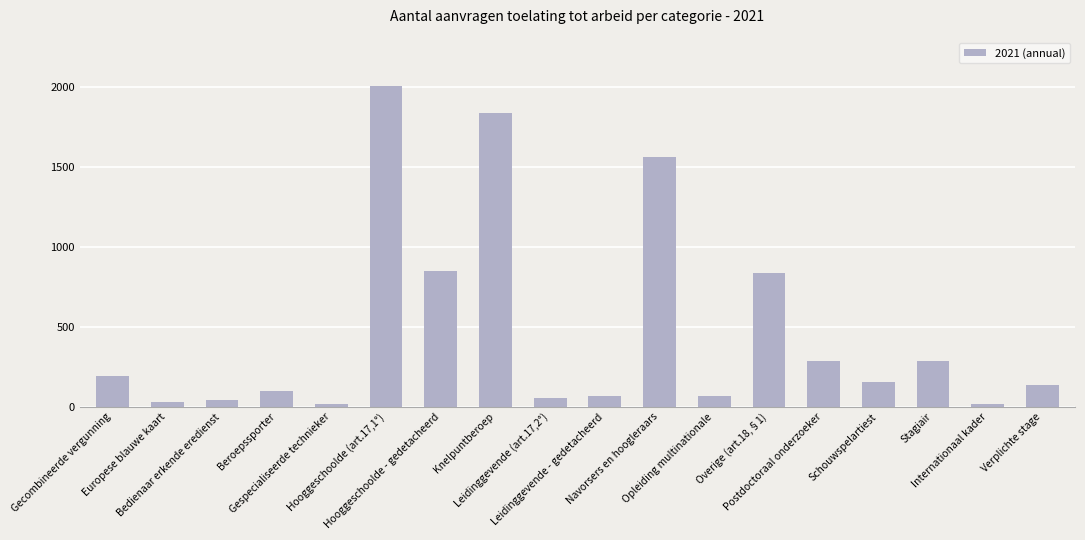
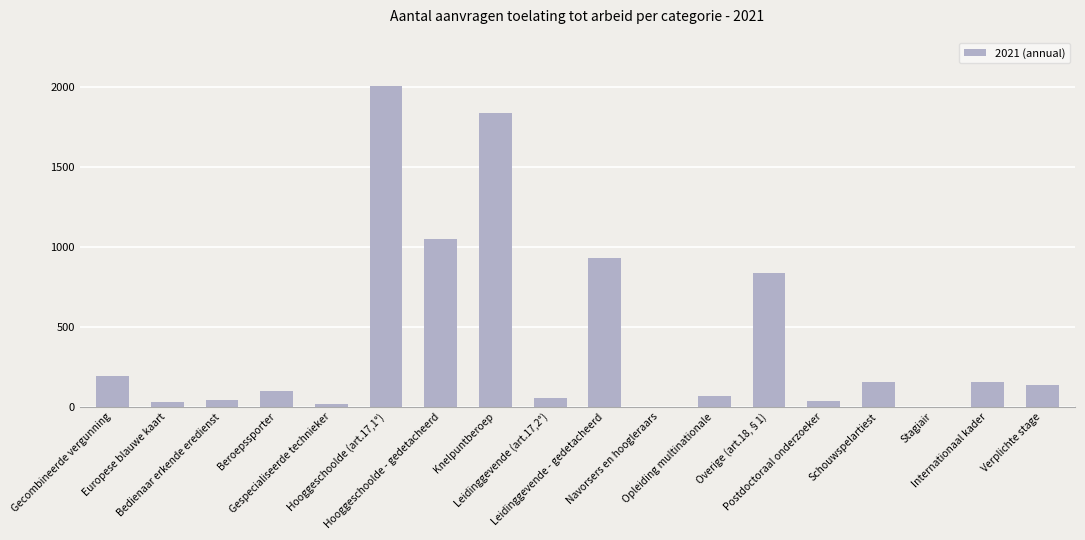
  {
    "Gecombineerde vergunning": 200,
    "Europese blauwe kaart": 30,
    "Bedienaar erkende eredienst": 40,
    "Beroepssporter": 100,
    "Gespecialiseerde technieker": 20,
    "Hooggeschoolde (art.17,1°)": 2010,
-   "Hooggeschoolde - gedetacheerd": 850,
+   "Hooggeschoolde - gedetacheerd": 1050,
    "Knelpuntberoep": 1840,
    "Leidinggevende (art.17,2°)": 60,
-   "Leidinggevende - gedetacheerd": 70,
-   "Navorsers en hoogleraars": 1560,
+   "Leidinggevende - gedetacheerd": 930,
+   "Navorsers en hoogleraars": 0,
    "Opleiding multinationale": 70,
    "Overige (art.18,§1)": 840,
-   "Postdoctoraal onderzoeker": 290,
+   "Postdoctoraal onderzoeker": 40,
    "Schouwspelartiest": 150,
-   "Stagiair": 290,
-   "Internationaal kader": 20,
+   "Stagiair": 0,
+   "Internationaal kader": 160,
    "Verplichte stage": 140
  }
